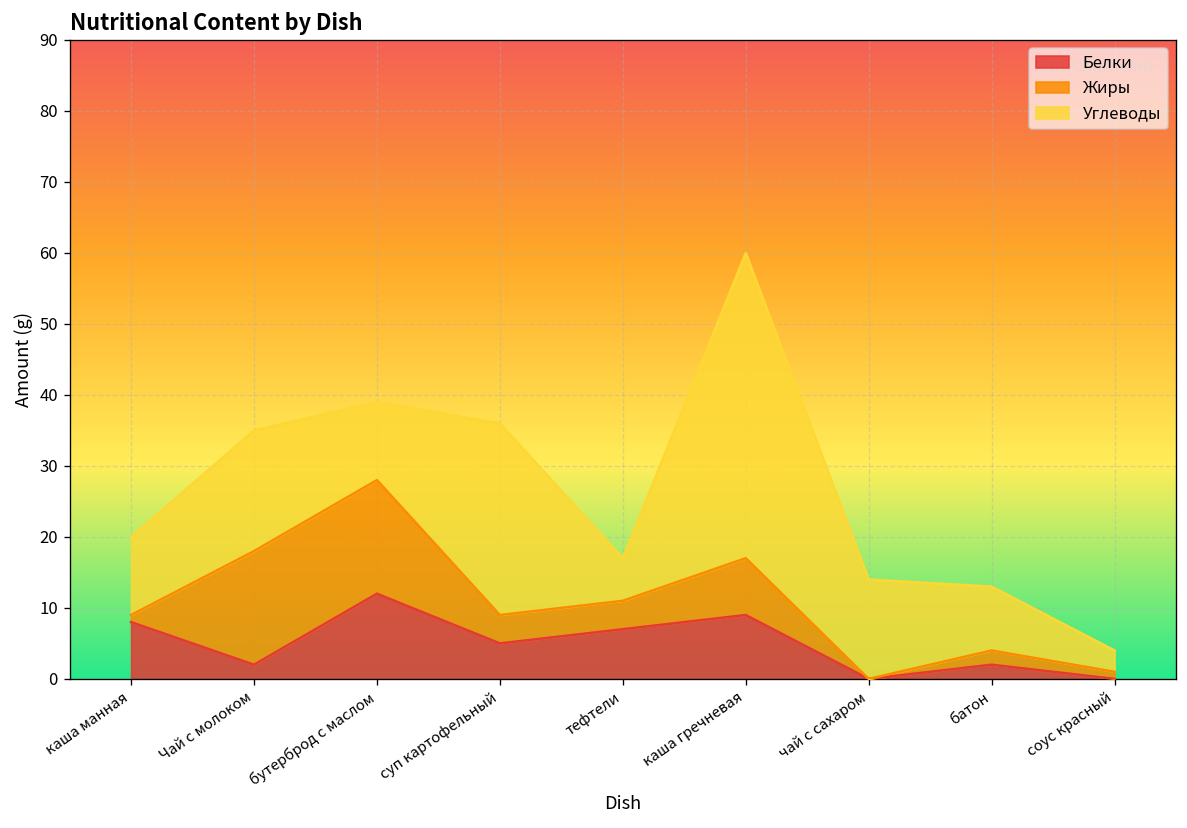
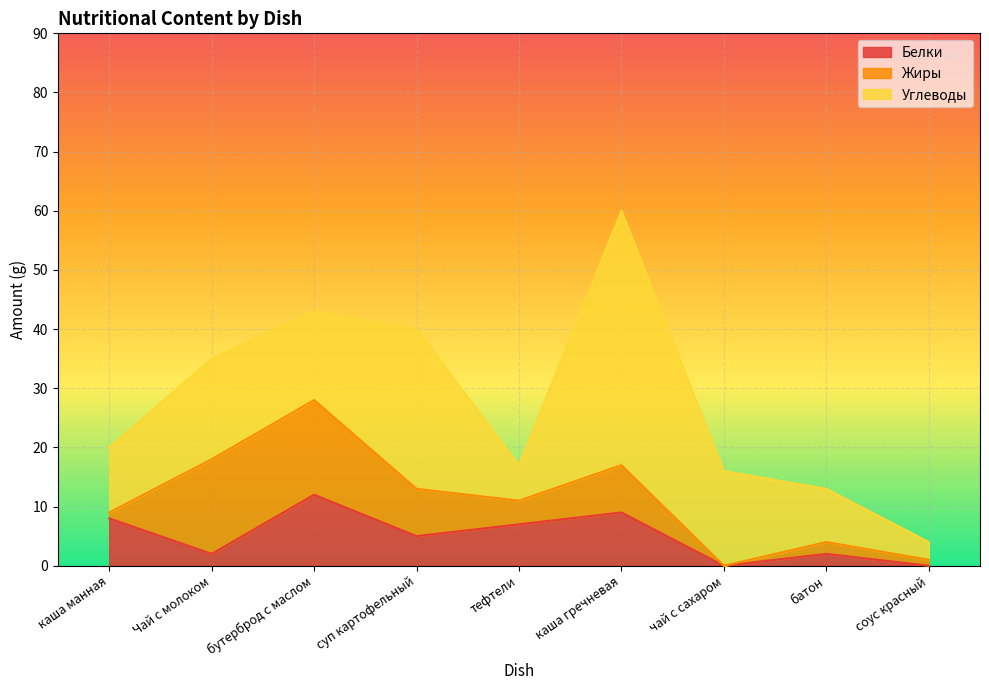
  {
    "Белки": {
      "каша манная": 8,
      "Чай с молоком": 2,
      "бутерброд с маслом": 12,
      "суп картофельный": 5,
      "тефтели": 7,
      "каша гречневая": 9,
      "батон": 2,
      "соус красный": 0
    },
    "Жиры": {
      "каша манная": 1,
      "Чай с молоком": 16,
      "бутерброд с маслом": 16,
-     "суп картофельный": 4,
+     "суп картофельный": 8,
      "тефтели": 4,
      "каша гречневая": 8,
      "батон": 2,
      "соус красный": 1
    },
    "Углеводы": {
      "каша манная": 11,
      "Чай с молоком": 17,
-     "бутерброд с маслом": 11,
+     "бутерброд с маслом": 15,
      "суп картофельный": 27,
      "тефтели": 6,
      "каша гречневая": 43,
-     "чай с сахаром": 14,
+     "чай с сахаром": 16,
      "батон": 9,
      "соус красный": 3
    }
  }
